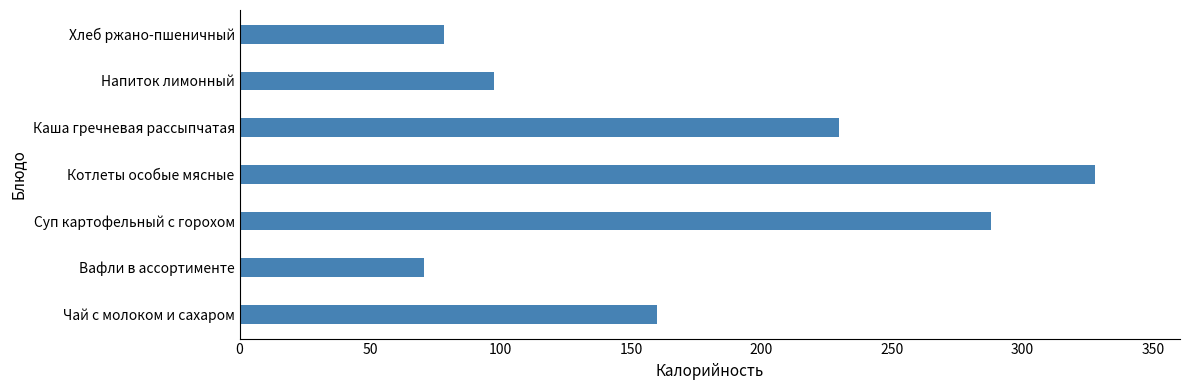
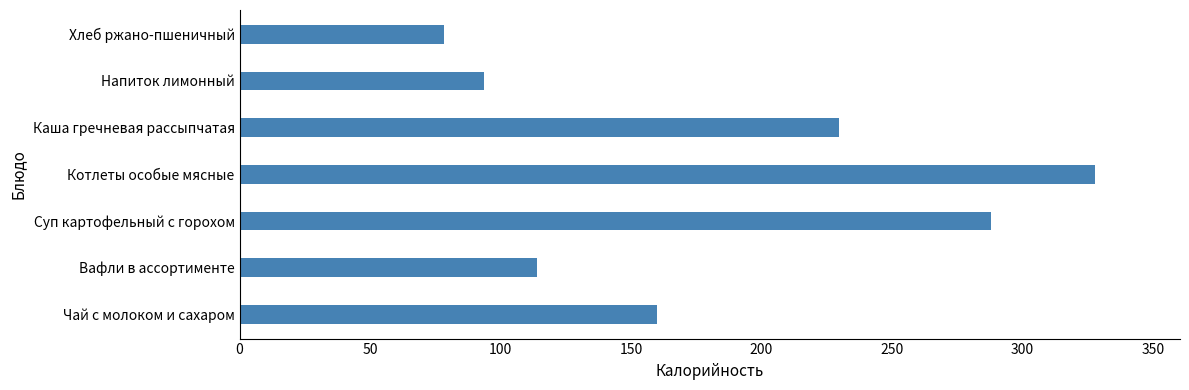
  {
    "Хлеб ржано-пшеничный": 78,
-   "Напиток лимонный": 98,
+   "Напиток лимонный": 94,
    "Каша гречневая рассыпчатая": 230,
    "Котлеты особые мясные": 328,
    "Суп картофельный с горохом": 288,
-   "Вафли в ассортименте": 71,
+   "Вафли в ассортименте": 114,
    "Чай с молоком и сахаром": 160
  }
